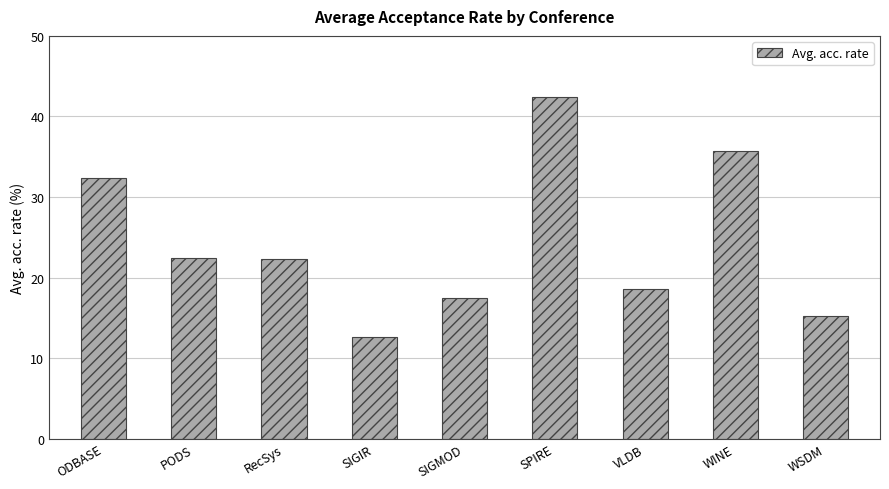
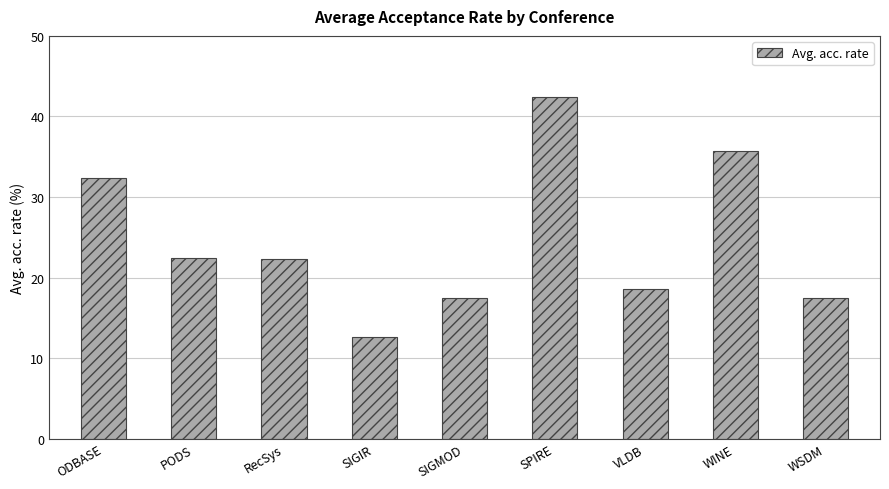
  {
    "ODBASE": 32,
    "PODS": 22,
    "RecSys": 22,
    "SIGIR": 13,
    "SIGMOD": 17,
    "SPIRE": 42,
    "VLDB": 19,
    "WINE": 36,
-   "WSDM": 15
+   "WSDM": 17
  }
